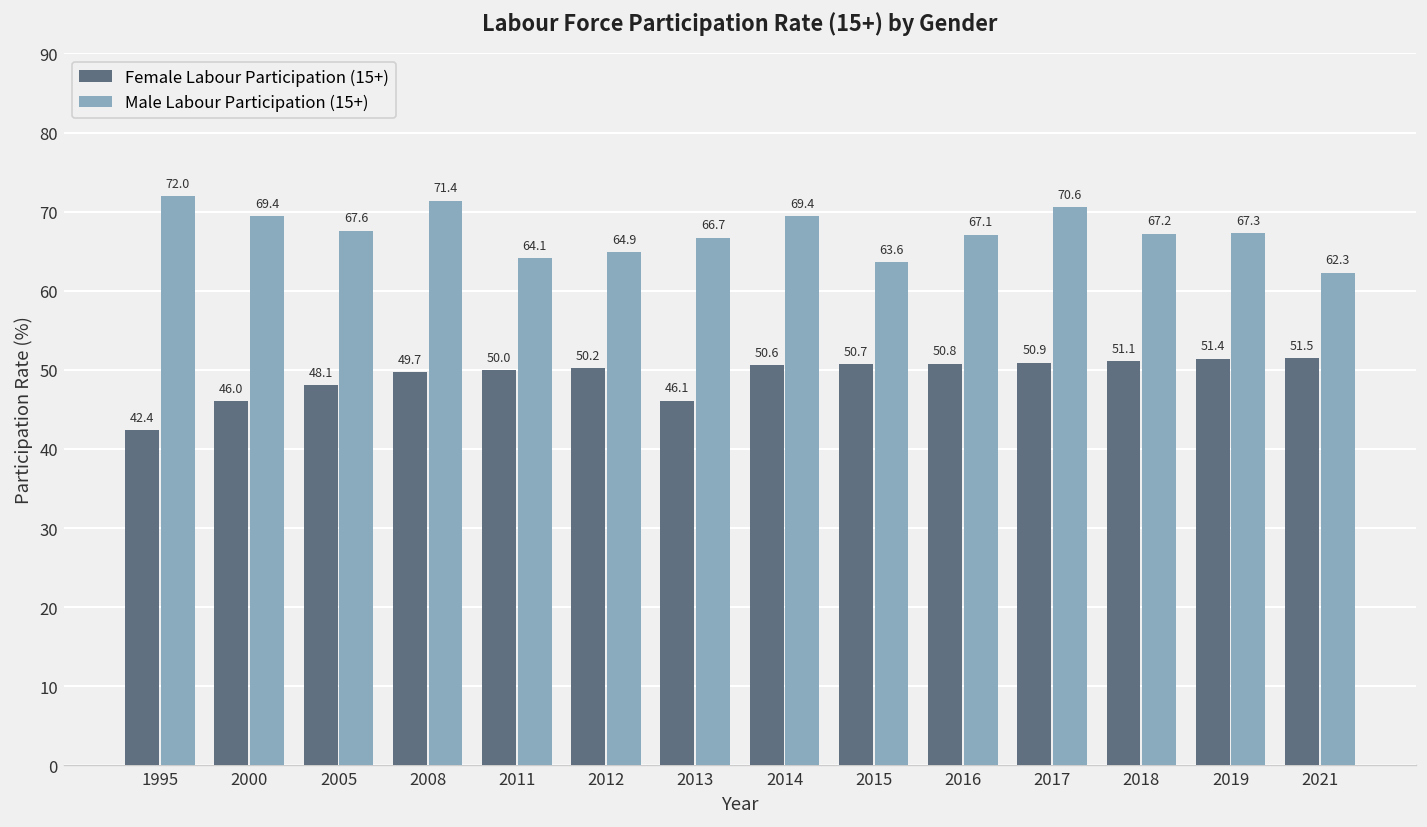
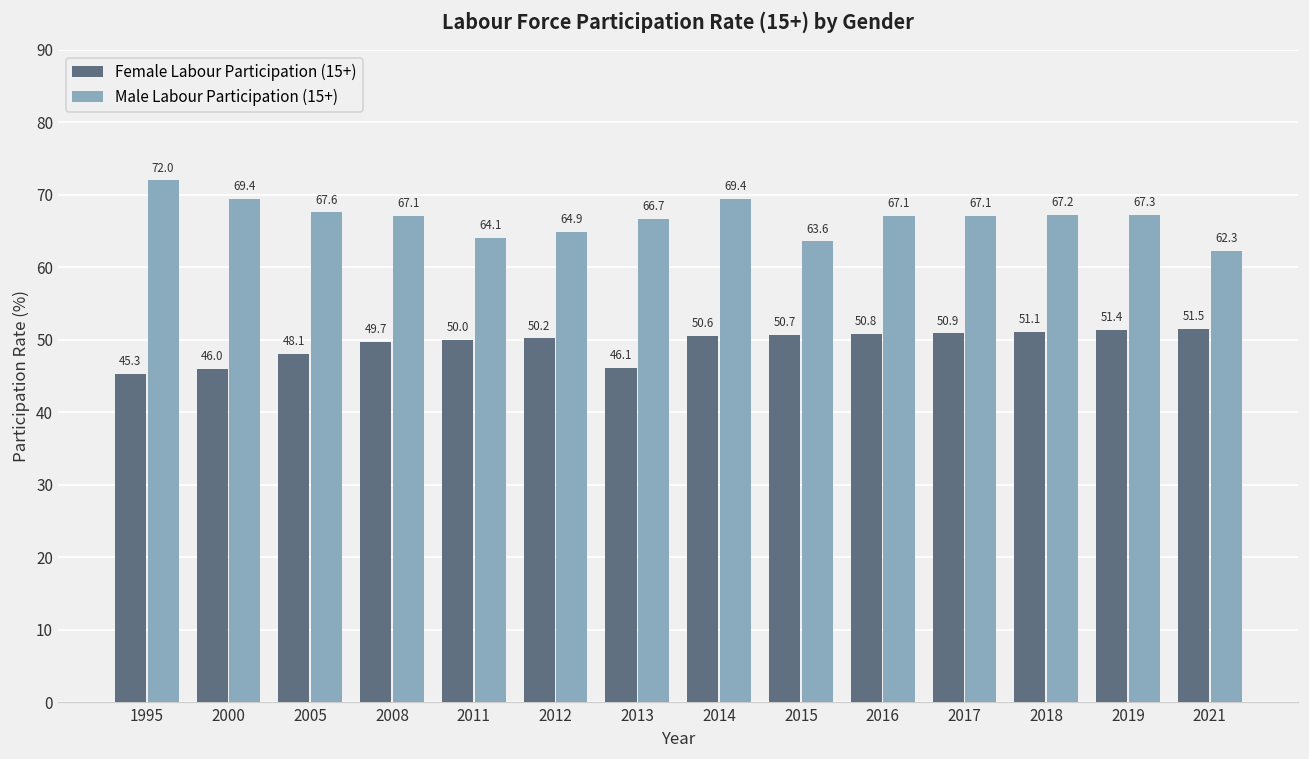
  {
    "Female Labour Participation (15+)": {
-     "1995": 42.4,
+     "1995": 45.3,
      "2000": 46.0,
      "2005": 48.1,
      "2008": 49.7,
      "2011": 50.0,
      "2012": 50.2,
      "2013": 46.1,
      "2014": 50.6,
      "2015": 50.7,
      "2016": 50.8,
      "2017": 50.9,
      "2018": 51.1,
      "2019": 51.4,
      "2021": 51.5
    },
    "Male Labour Participation (15+)": {
      "1995": 72.0,
      "2000": 69.4,
      "2005": 67.6,
-     "2008": 71.4,
+     "2008": 67.1,
      "2011": 64.1,
      "2012": 64.9,
      "2013": 66.7,
      "2014": 69.4,
      "2015": 63.6,
      "2016": 67.1,
-     "2017": 70.6,
+     "2017": 67.1,
      "2018": 67.2,
      "2019": 67.3,
      "2021": 62.3
    }
  }
